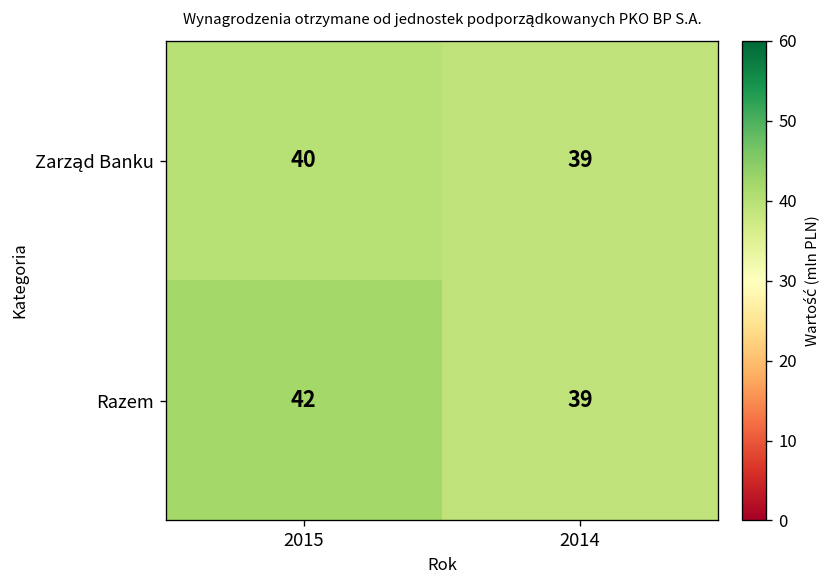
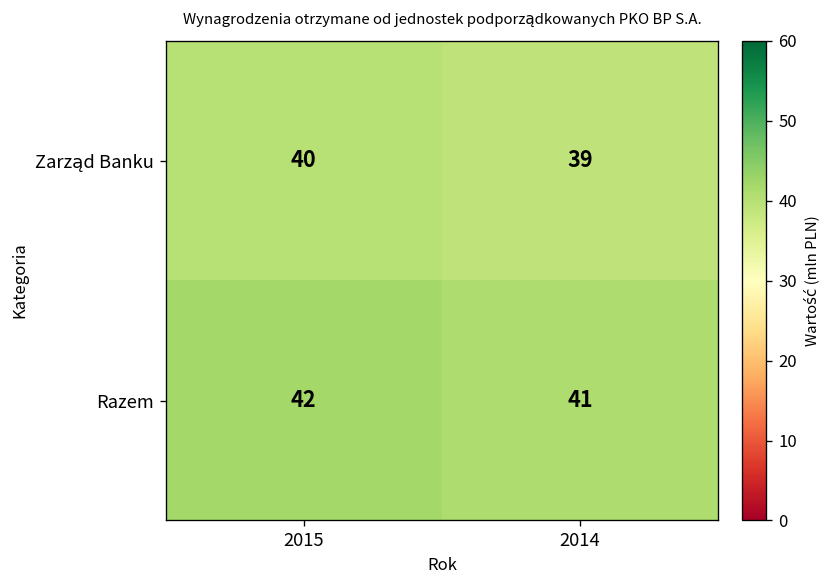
  {
    "Zarząd Banku": {
      "2015": 40,
      "2014": 39
    },
    "Razem": {
      "2015": 42,
-     "2014": 39
+     "2014": 41
    }
  }
